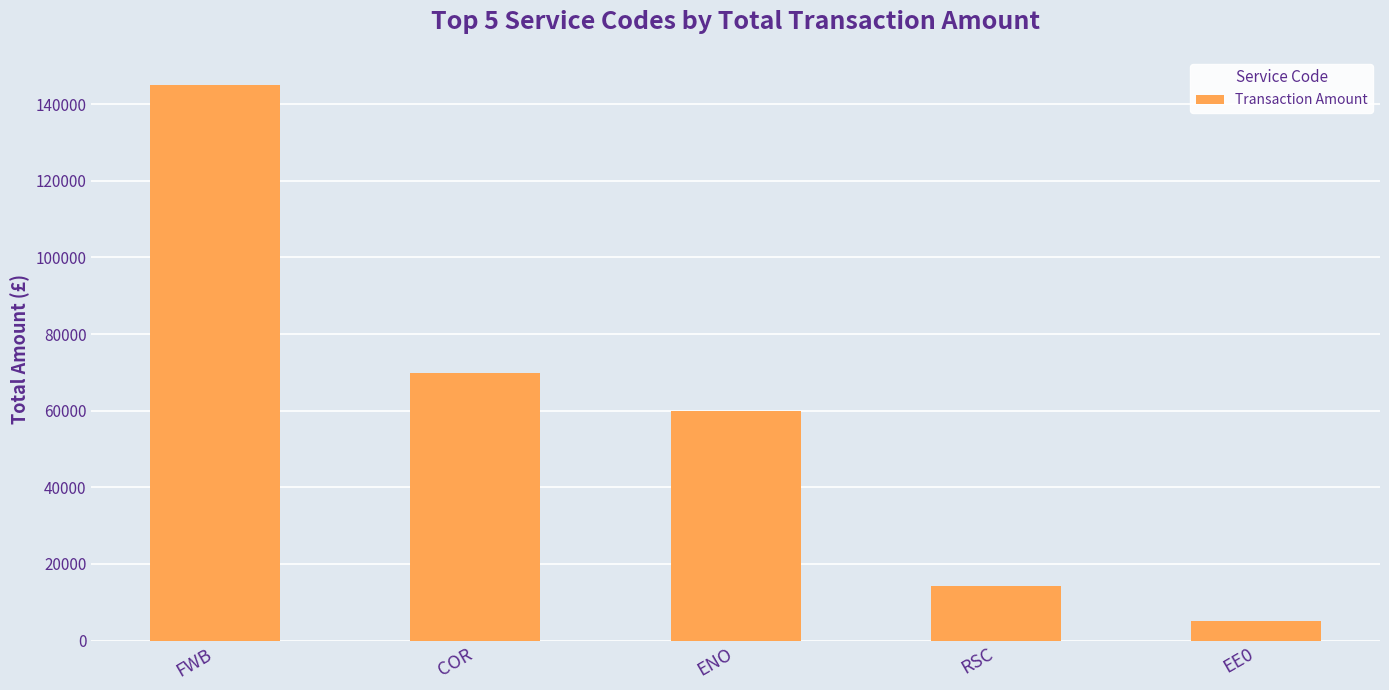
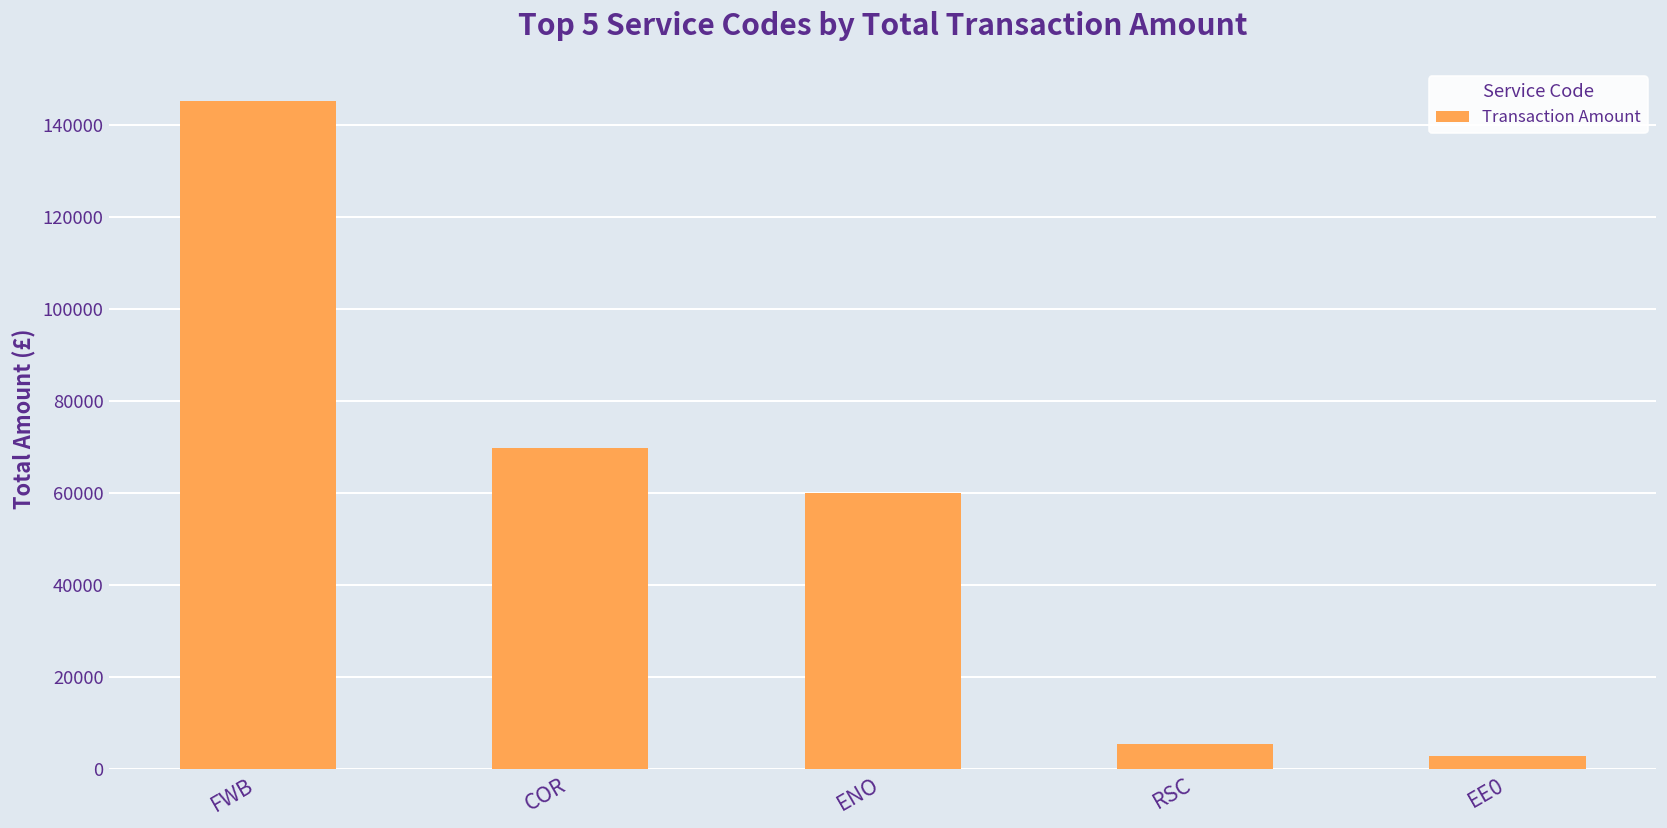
  {
    "FWB": 145000,
    "COR": 70000,
    "ENO": 60000,
-   "RSC": 14000,
-   "EE0": 5000
+   "RSC": 5000,
+   "EE0": 3000
  }
